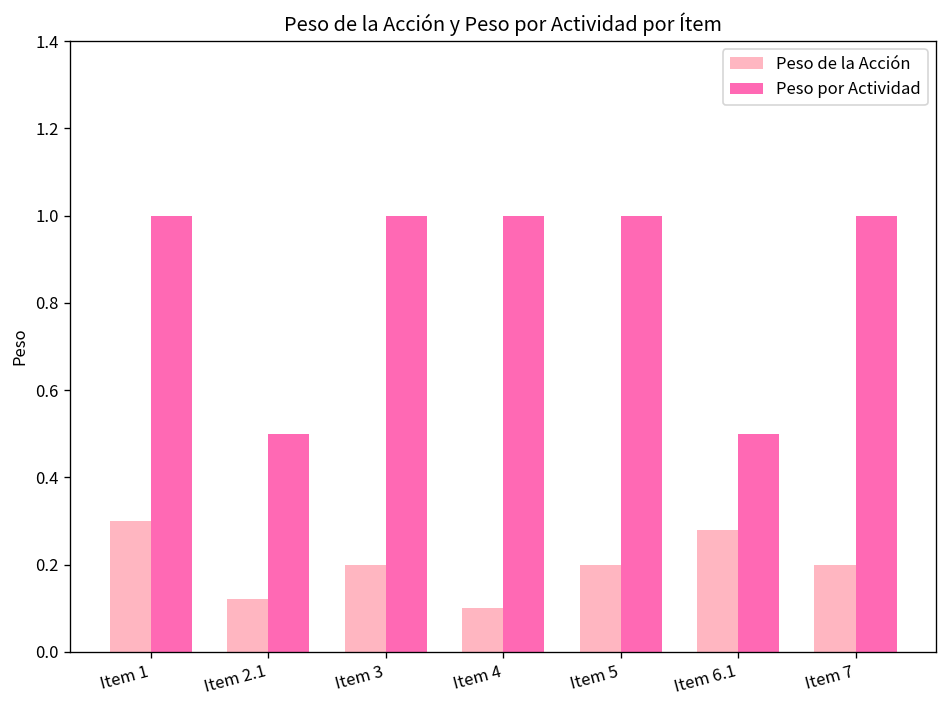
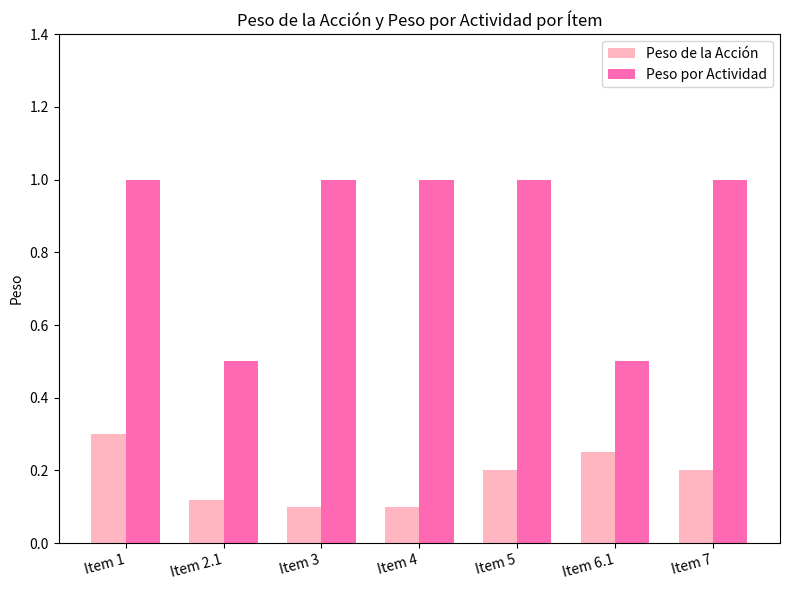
  {
    "Peso de la Acción": {
      "Item 1": 0.30,
      "Item 2.1": 0.12,
-     "Item 3": 0.2,
+     "Item 3": 0.1,
      "Item 4": 0.10,
      "Item 5": 0.20,
-     "Item 6.1": 0.28,
+     "Item 6.1": 0.25,
      "Item 7": 0.20
    },
    "Peso por Actividad": {
      "Item 1": 1.00,
      "Item 2.1": 0.50,
      "Item 3": 1.00,
      "Item 4": 1.00,
      "Item 5": 1.00,
      "Item 6.1": 0.50,
      "Item 7": 1.00
    }
  }
